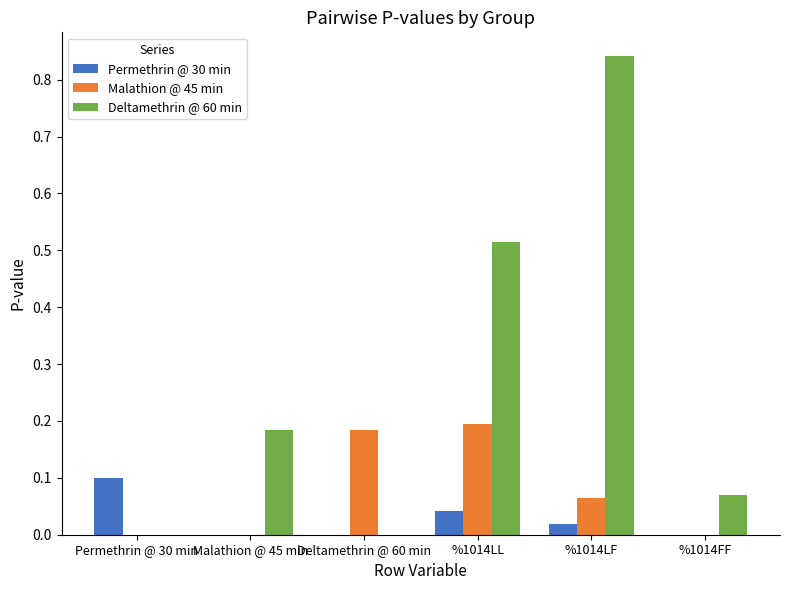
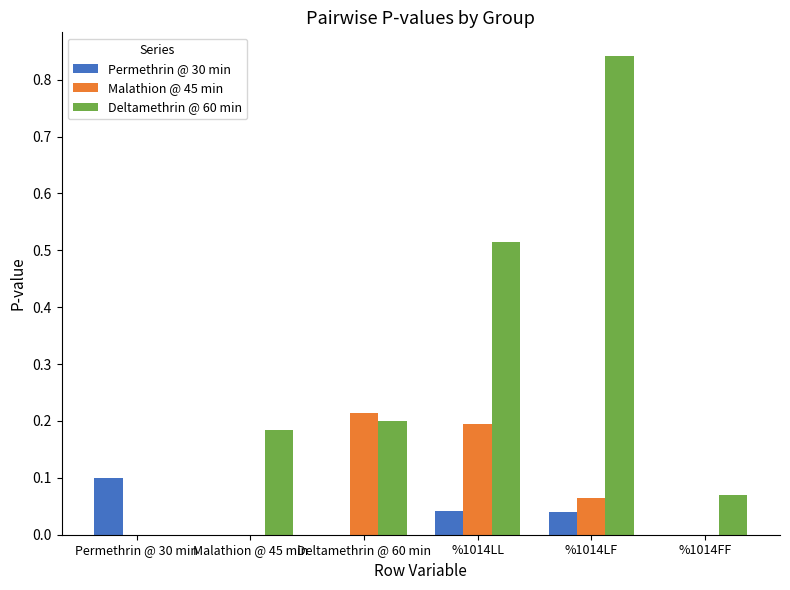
  {
    "Permethrin @ 30 min": {
      "Permethrin @ 30 min": 0.10,
      "%1014LL": 0.04,
-     "%1014LF": 0.02
+     "%1014LF": 0.04
    },
    "Malathion @ 45 min": {
      "Malathion @ 45 min": 0.00,
-     "Deltamethrin @ 60 min": 0.18,
+     "Deltamethrin @ 60 min": 0.21,
      "%1014LL": 0.20,
      "%1014LF": 0.07
    },
    "Deltamethrin @ 60 min": {
      "Malathion @ 45 min": 0.18,
-     "Deltamethrin @ 60 min": 0.0,
+     "Deltamethrin @ 60 min": 0.2,
      "%1014LL": 0.51,
      "%1014LF": 0.84,
      "%1014FF": 0.07
    }
  }
